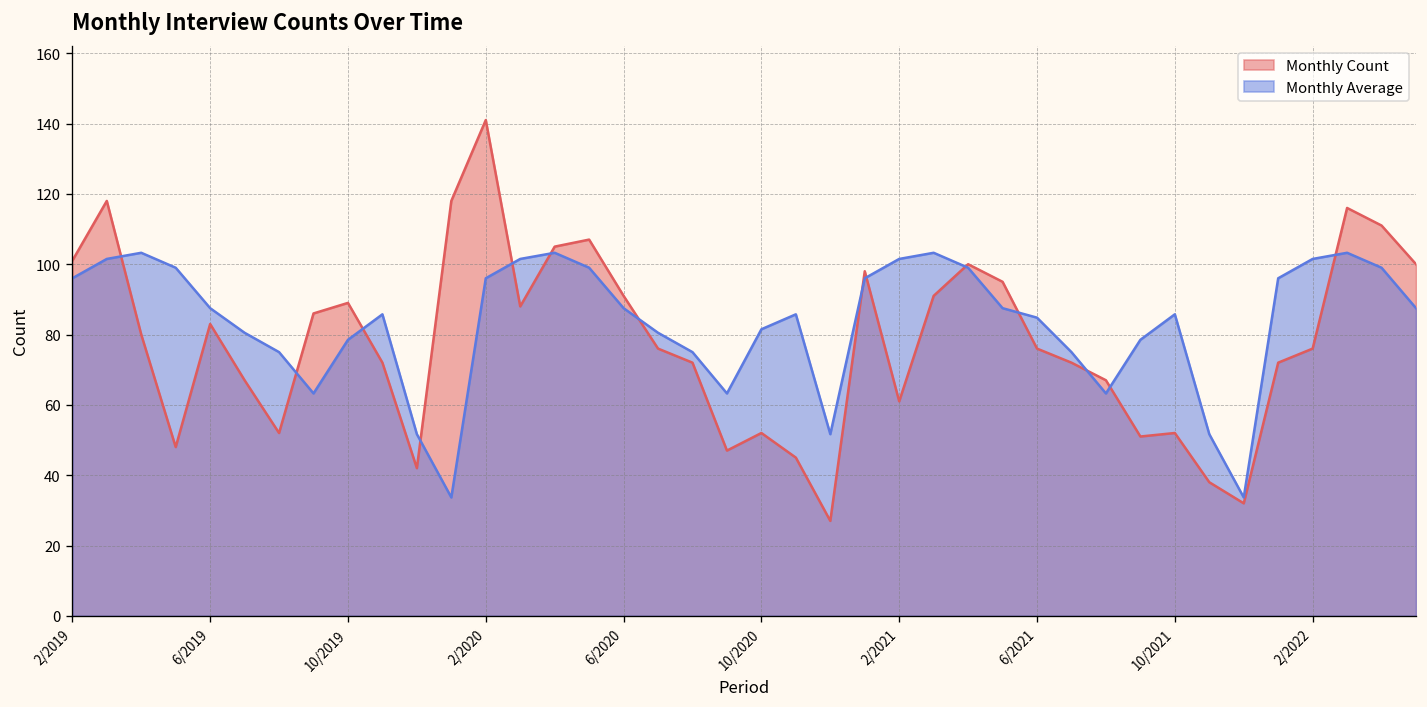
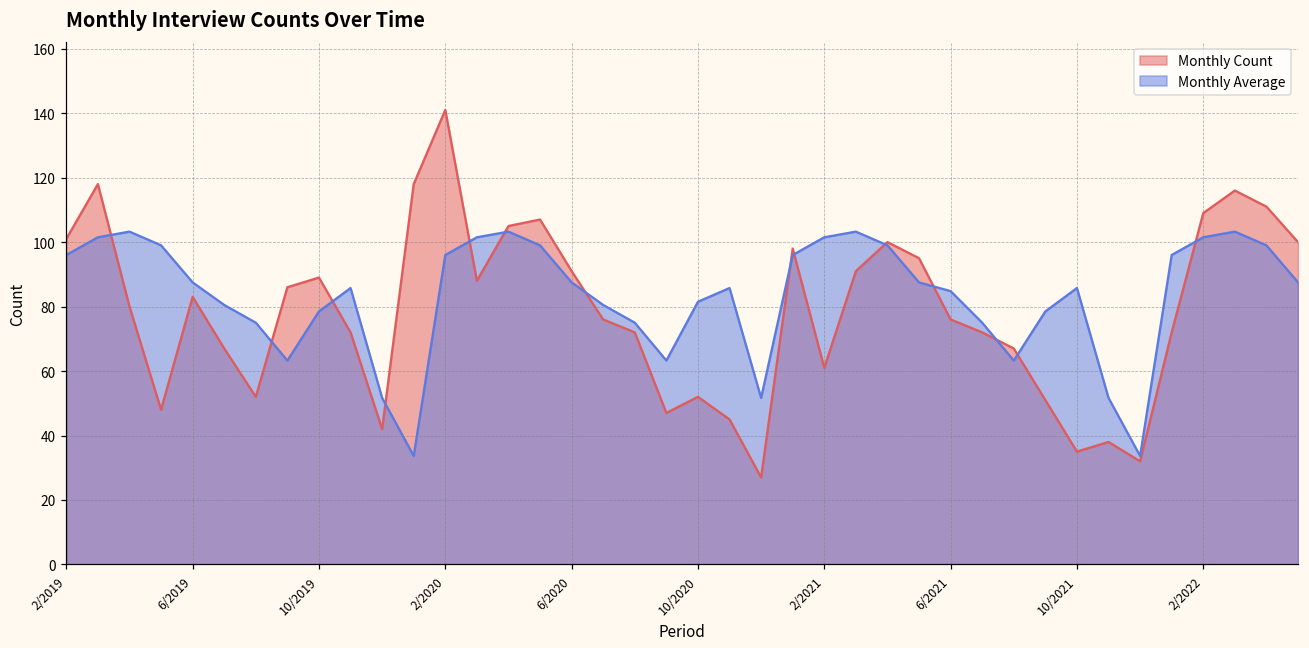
  {
    "Monthly Count": {
      "2/2019": 101,
      "6/2019": 83,
      "10/2019": 89,
      "2/2020": 141,
      "6/2020": 91,
      "10/2020": 52,
      "2/2021": 61,
      "6/2021": 76,
-     "10/2021": 52,
-     "2/2022": 76
+     "10/2021": 35,
+     "2/2022": 109
    },
    "Monthly Average": {
      "2/2019": 96,
      "6/2019": 88,
      "10/2019": 79,
      "2/2020": 96,
      "6/2020": 88,
      "10/2020": 82,
      "2/2021": 102,
      "6/2021": 85,
      "10/2021": 86,
      "2/2022": 102
    }
  }
